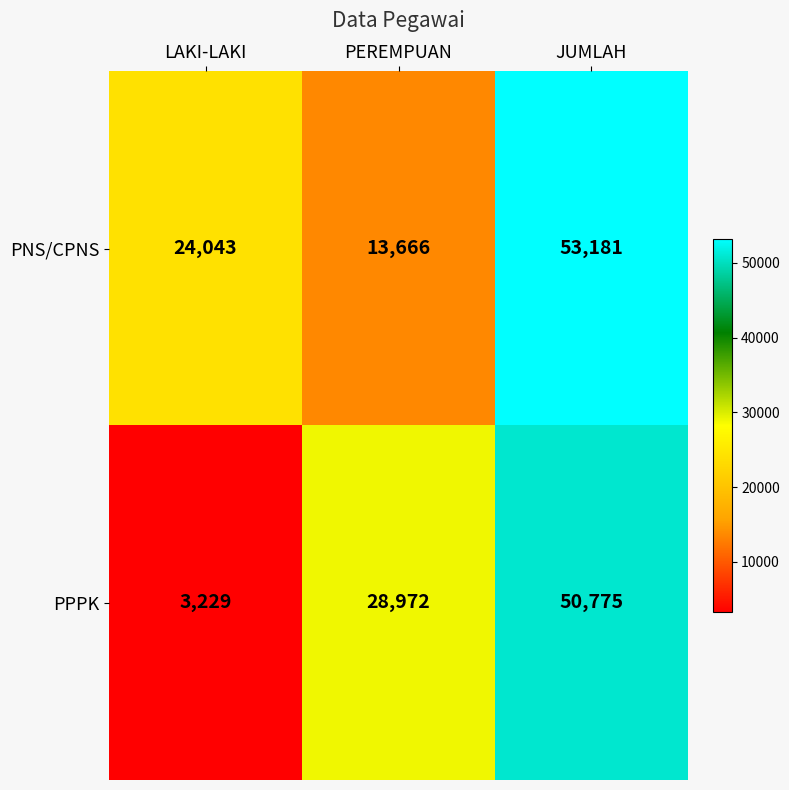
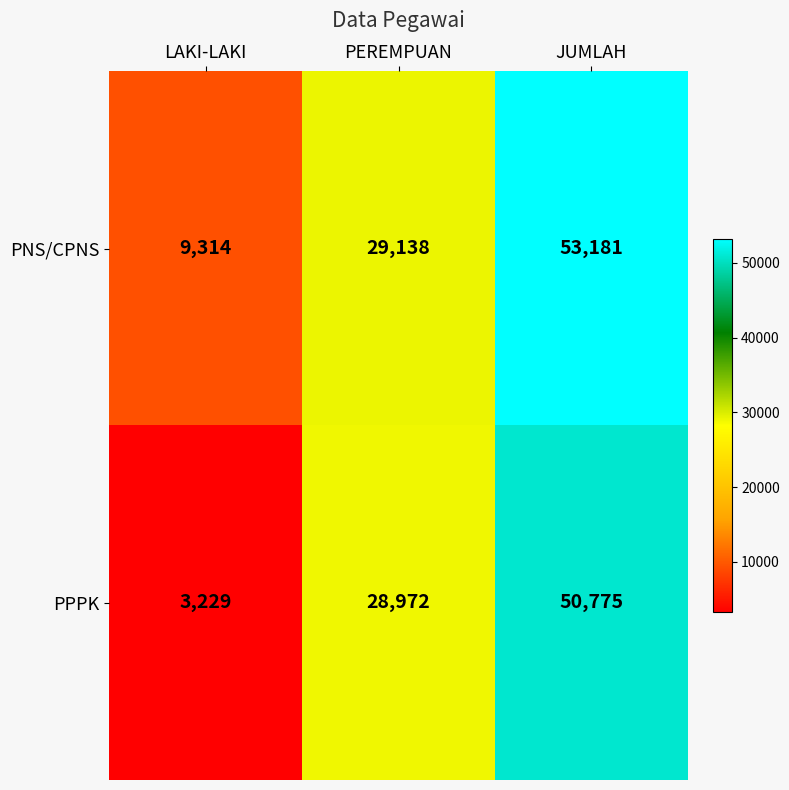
  {
    "PNS/CPNS": {
-     "LAKI-LAKI": "24,043",
-     "PEREMPUAN": "13,666",
+     "LAKI-LAKI": "9,314",
+     "PEREMPUAN": "29,138",
      "JUMLAH": "53,181"
    },
    "PPPK": {
      "LAKI-LAKI": "3,229",
      "PEREMPUAN": "28,972",
      "JUMLAH": "50,775"
    }
  }
